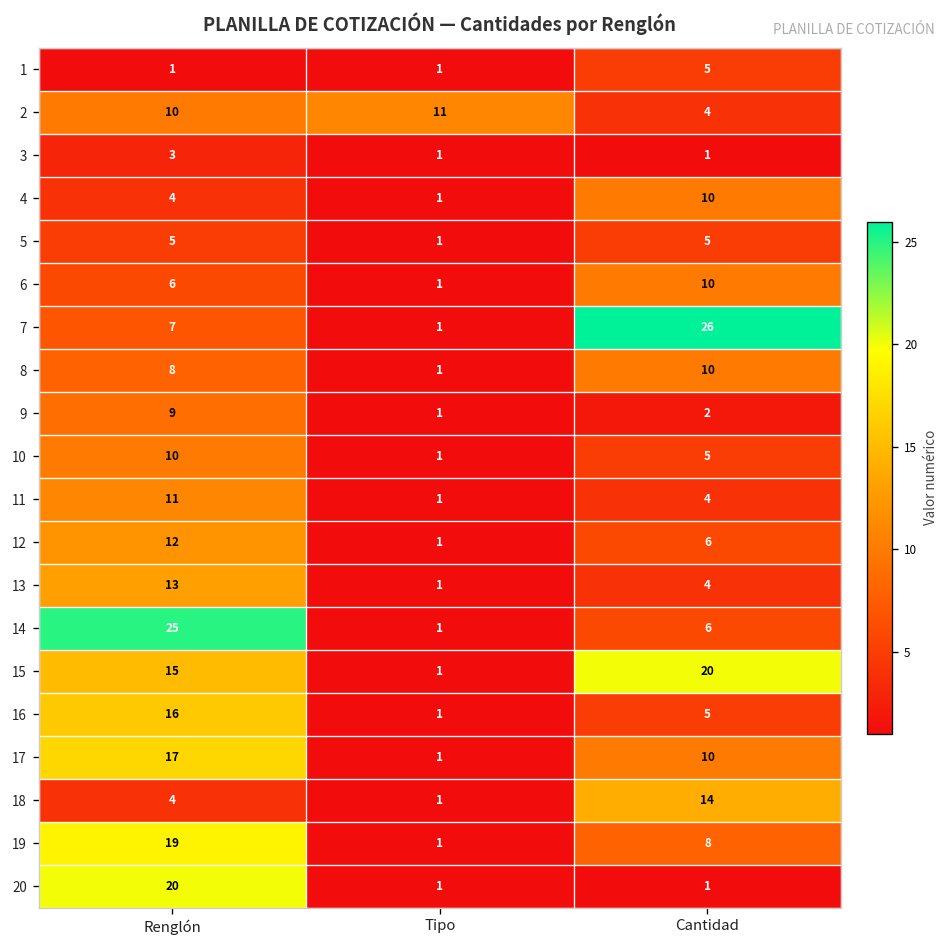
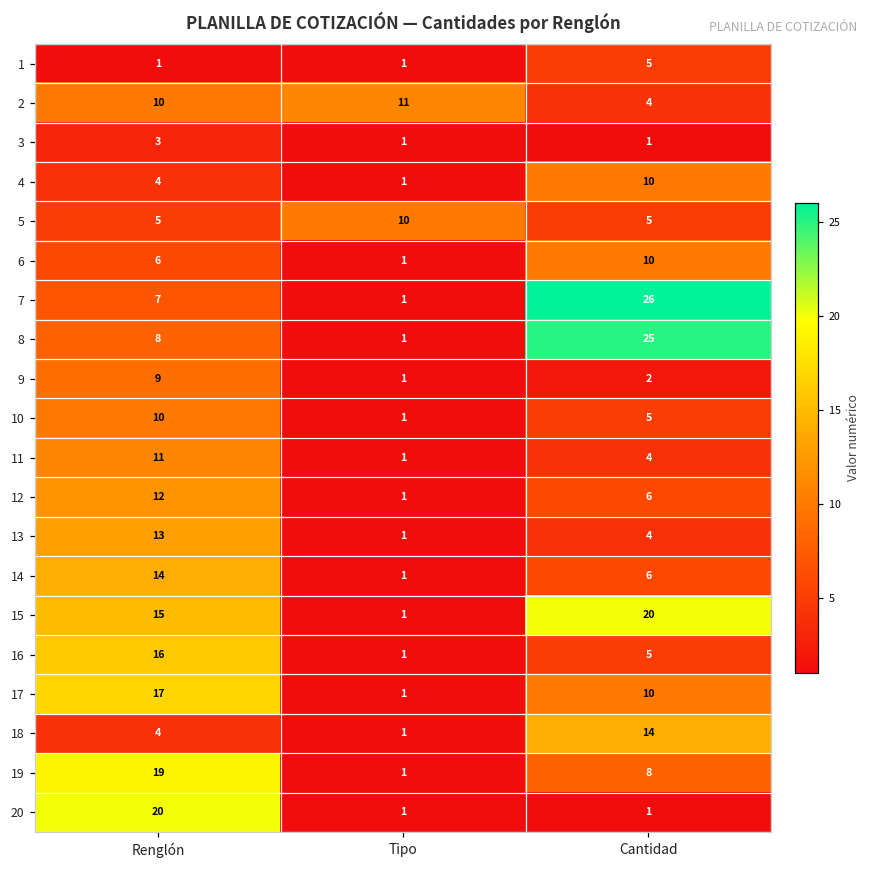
  {
    "1": {
      "Renglón": 1,
      "Tipo": 1,
      "Cantidad": 5
    },
    "2": {
      "Renglón": 10,
      "Tipo": 11,
      "Cantidad": 4
    },
    "3": {
      "Renglón": 3,
      "Tipo": 1,
      "Cantidad": 1
    },
    "4": {
      "Renglón": 4,
      "Tipo": 1,
      "Cantidad": 10
    },
    "5": {
      "Renglón": 5,
-     "Tipo": 1,
+     "Tipo": 10,
      "Cantidad": 5
    },
    "6": {
      "Renglón": 6,
      "Tipo": 1,
      "Cantidad": 10
    },
    "7": {
      "Renglón": 7,
      "Tipo": 1,
      "Cantidad": 26
    },
    "8": {
      "Renglón": 8,
      "Tipo": 1,
-     "Cantidad": 10
+     "Cantidad": 25
    },
    "9": {
      "Renglón": 9,
      "Tipo": 1,
      "Cantidad": 2
    },
    "10": {
      "Renglón": 10,
      "Tipo": 1,
      "Cantidad": 5
    },
    "11": {
      "Renglón": 11,
      "Tipo": 1,
      "Cantidad": 4
    },
    "12": {
      "Renglón": 12,
      "Tipo": 1,
      "Cantidad": 6
    },
    "13": {
      "Renglón": 13,
      "Tipo": 1,
      "Cantidad": 4
    },
    "14": {
-     "Renglón": 25,
+     "Renglón": 14,
      "Tipo": 1,
      "Cantidad": 6
    },
    "15": {
      "Renglón": 15,
      "Tipo": 1,
      "Cantidad": 20
    },
    "16": {
      "Renglón": 16,
      "Tipo": 1,
      "Cantidad": 5
    },
    "17": {
      "Renglón": 17,
      "Tipo": 1,
      "Cantidad": 10
    },
    "18": {
      "Renglón": 4,
      "Tipo": 1,
      "Cantidad": 14
    },
    "19": {
      "Renglón": 19,
      "Tipo": 1,
      "Cantidad": 8
    },
    "20": {
      "Renglón": 20,
      "Tipo": 1,
      "Cantidad": 1
    }
  }
